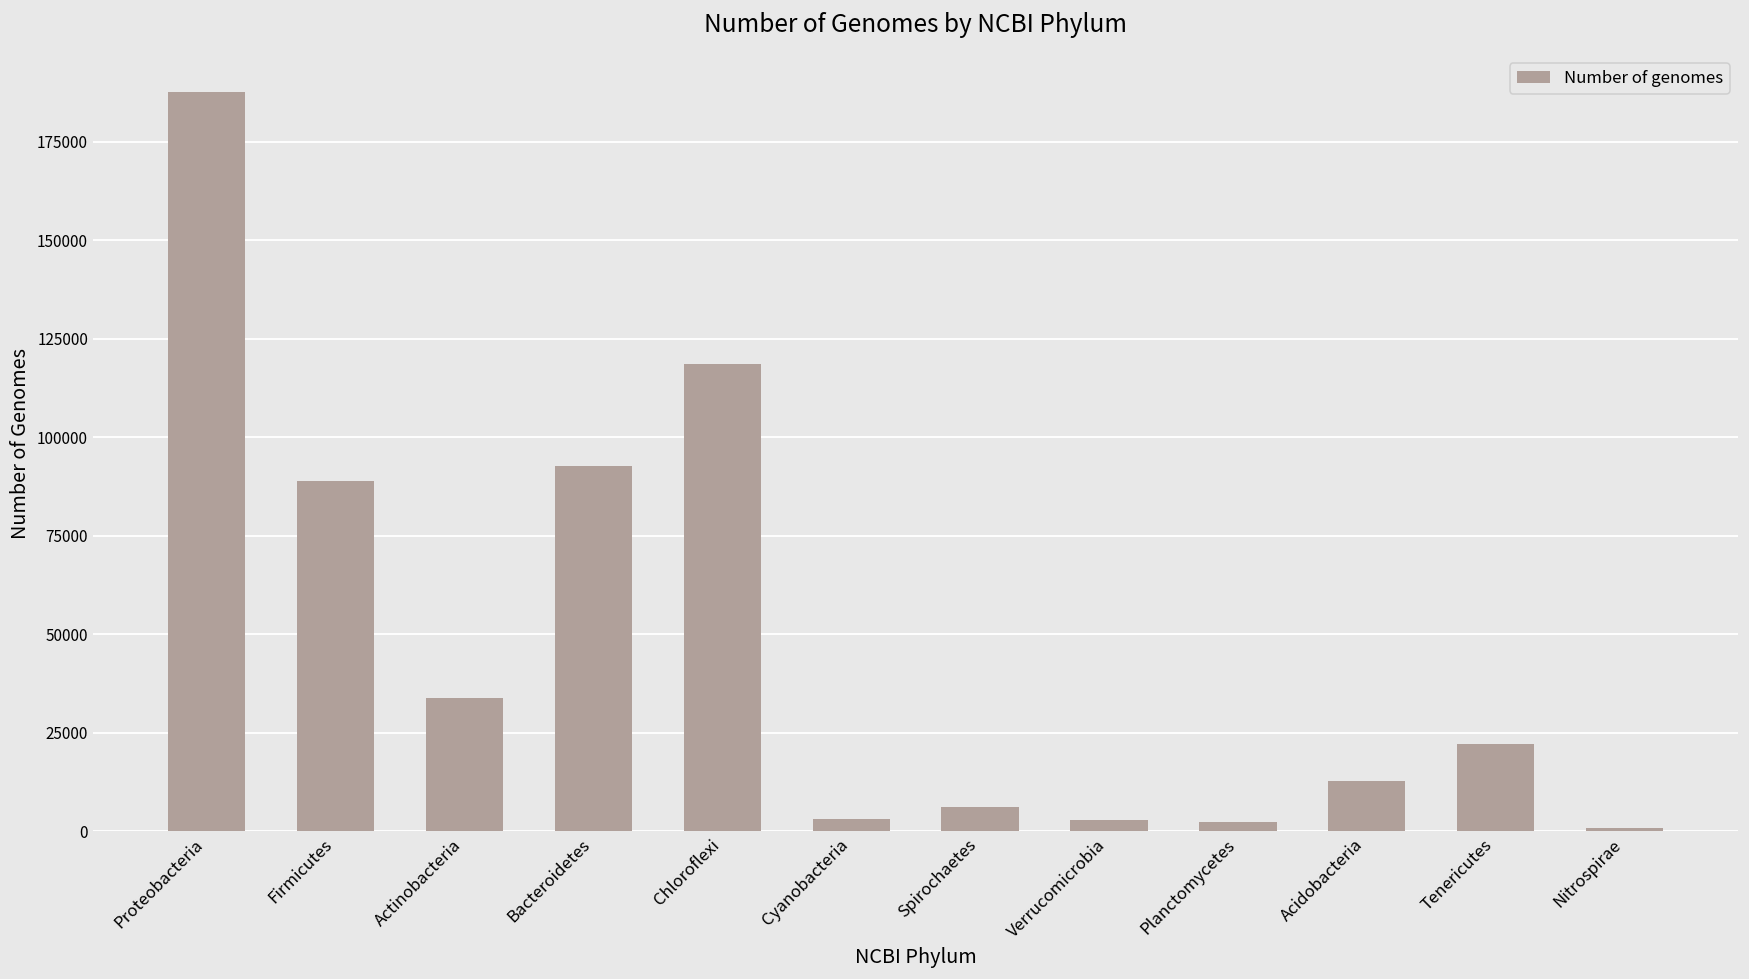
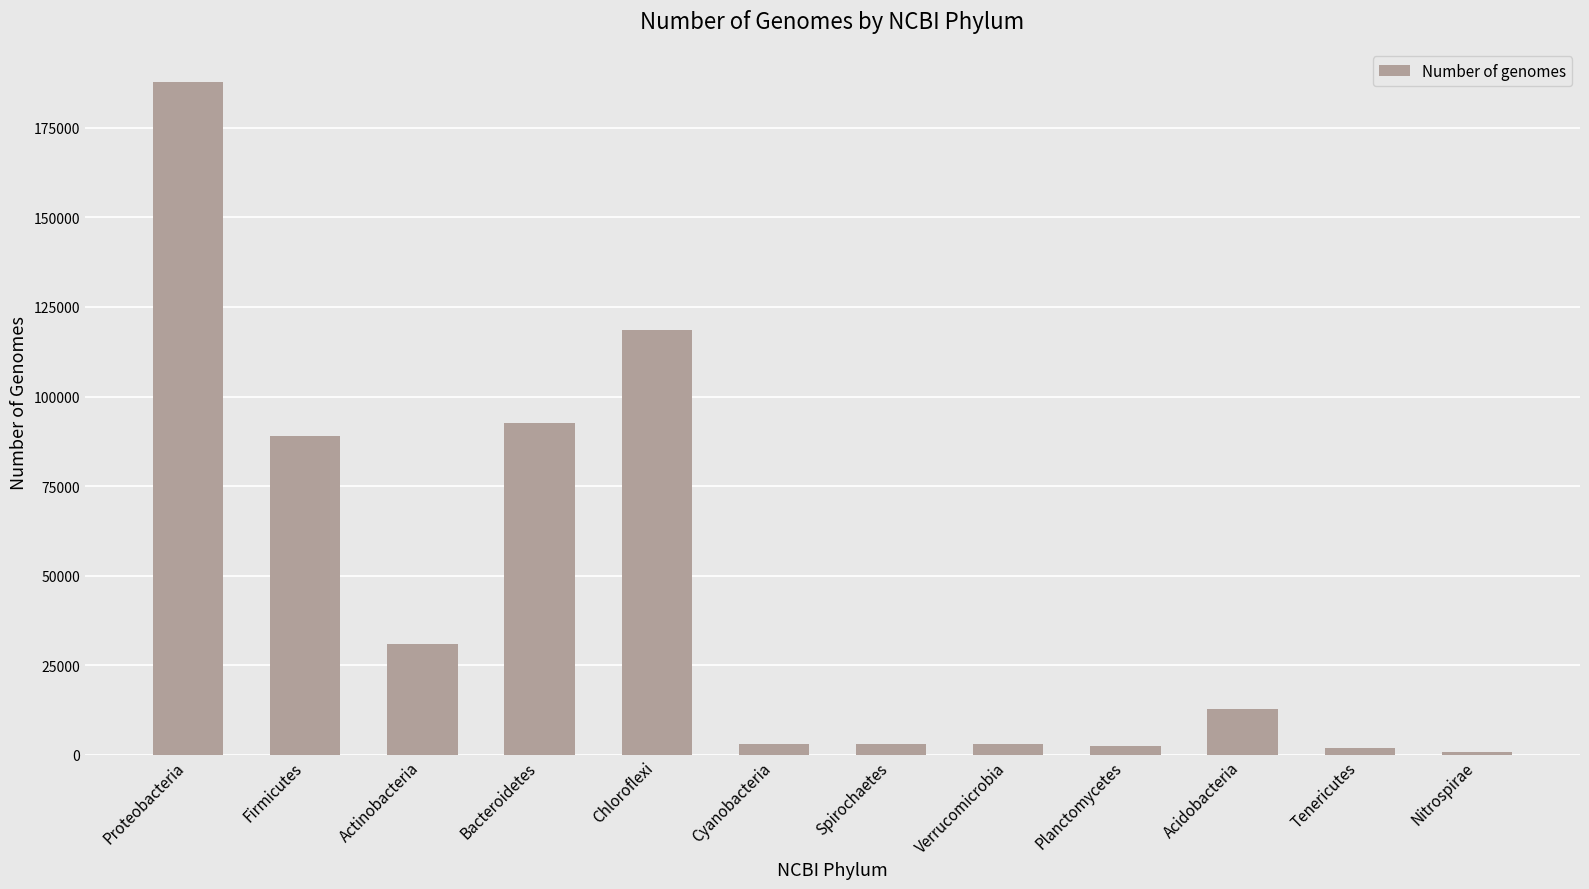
  {
    "Proteobacteria": 188000,
    "Firmicutes": 89000,
-   "Actinobacteria": 34000,
+   "Actinobacteria": 31000,
    "Bacteroidetes": 93000,
    "Chloroflexi": 119000,
    "Cyanobacteria": 3000,
-   "Spirochaetes": 6000,
+   "Spirochaetes": 3000,
    "Verrucomicrobia": 3000,
    "Planctomycetes": 2000,
    "Acidobacteria": 13000,
-   "Tenericutes": 22000,
+   "Tenericutes": 2000,
    "Nitrospirae": 1000
  }
